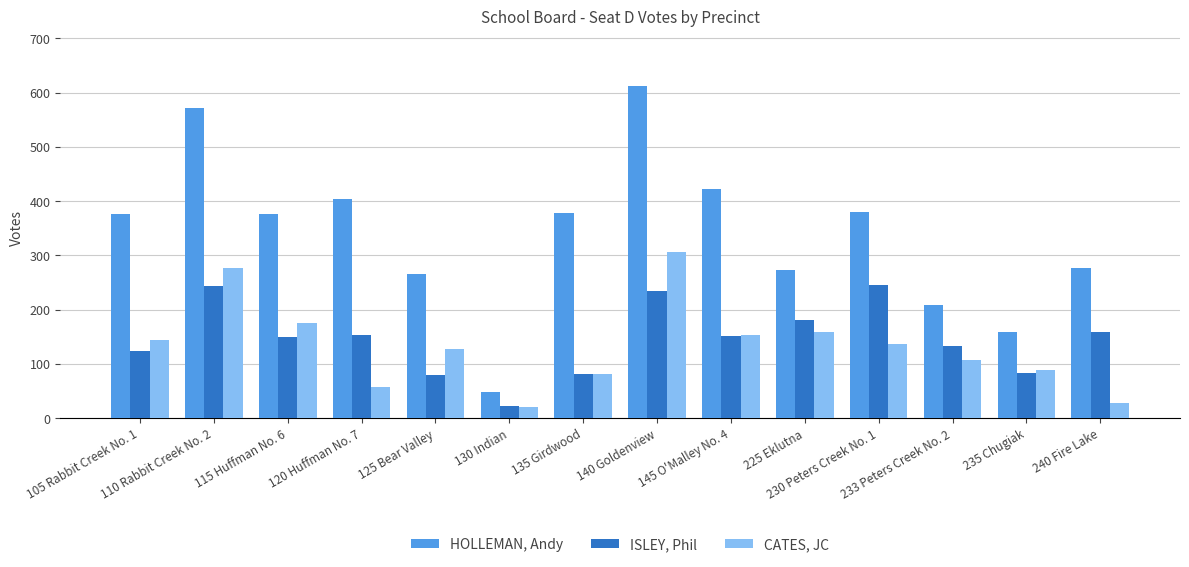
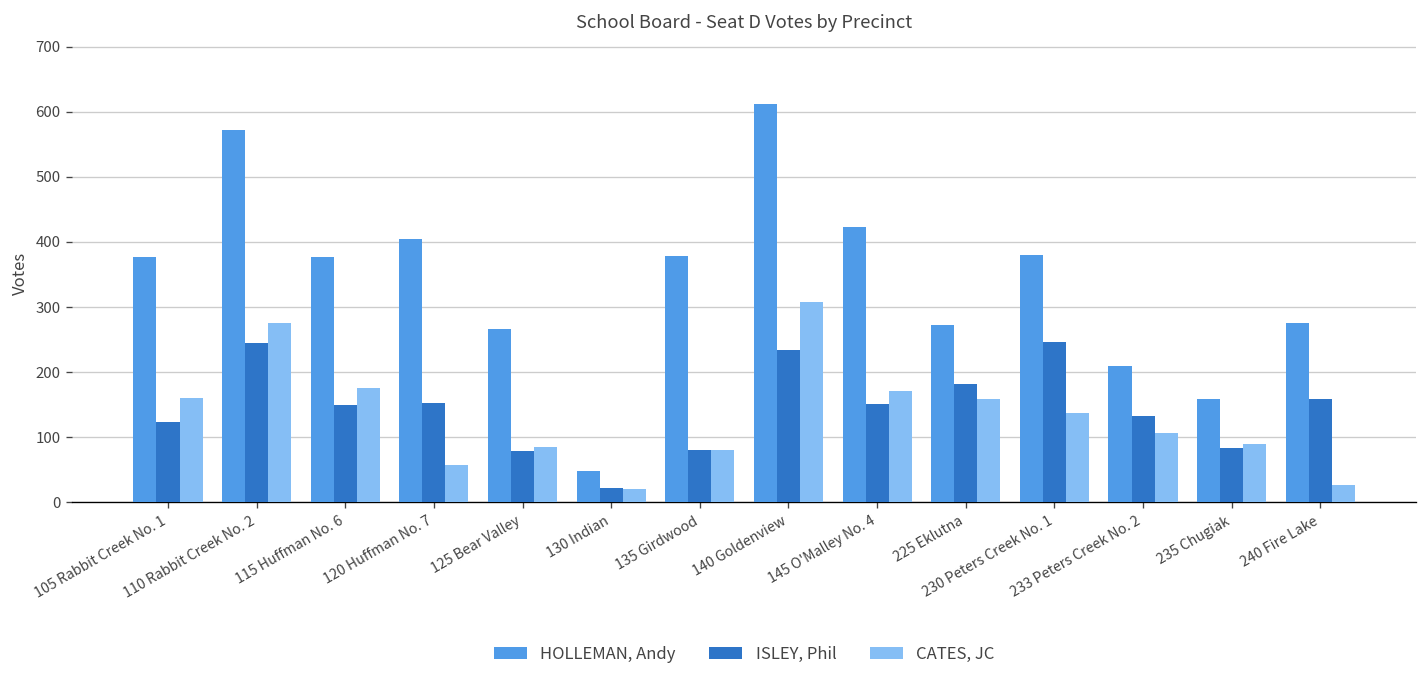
  {
    "CATES, JC": {
-     "105 Rabbit Creek No. 1": 140,
+     "105 Rabbit Creek No. 1": 160,
      "110 Rabbit Creek No. 2": 280,
      "115 Huffman No. 6": 180,
      "120 Huffman No. 7": 60,
-     "125 Bear Valley": 130,
+     "125 Bear Valley": 90,
      "130 Indian": 20,
      "135 Girdwood": 80,
      "140 Goldenview": 310,
-     "145 O'Malley No. 4": 150,
+     "145 O'Malley No. 4": 170,
      "225 Eklutna": 160,
      "230 Peters Creek No. 1": 140,
      "233 Peters Creek No. 2": 110,
      "235 Chugiak": 90,
      "240 Fire Lake": 30
    }
  }
